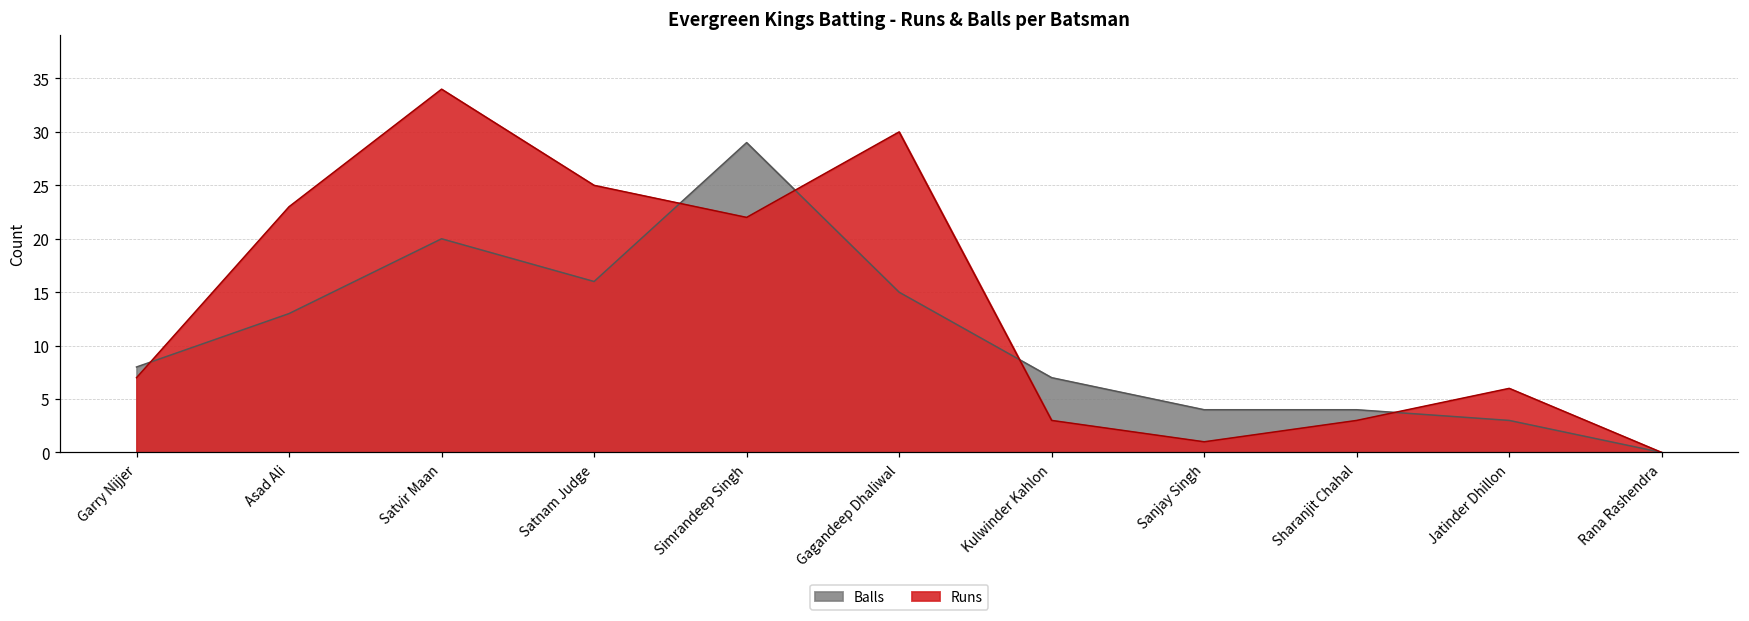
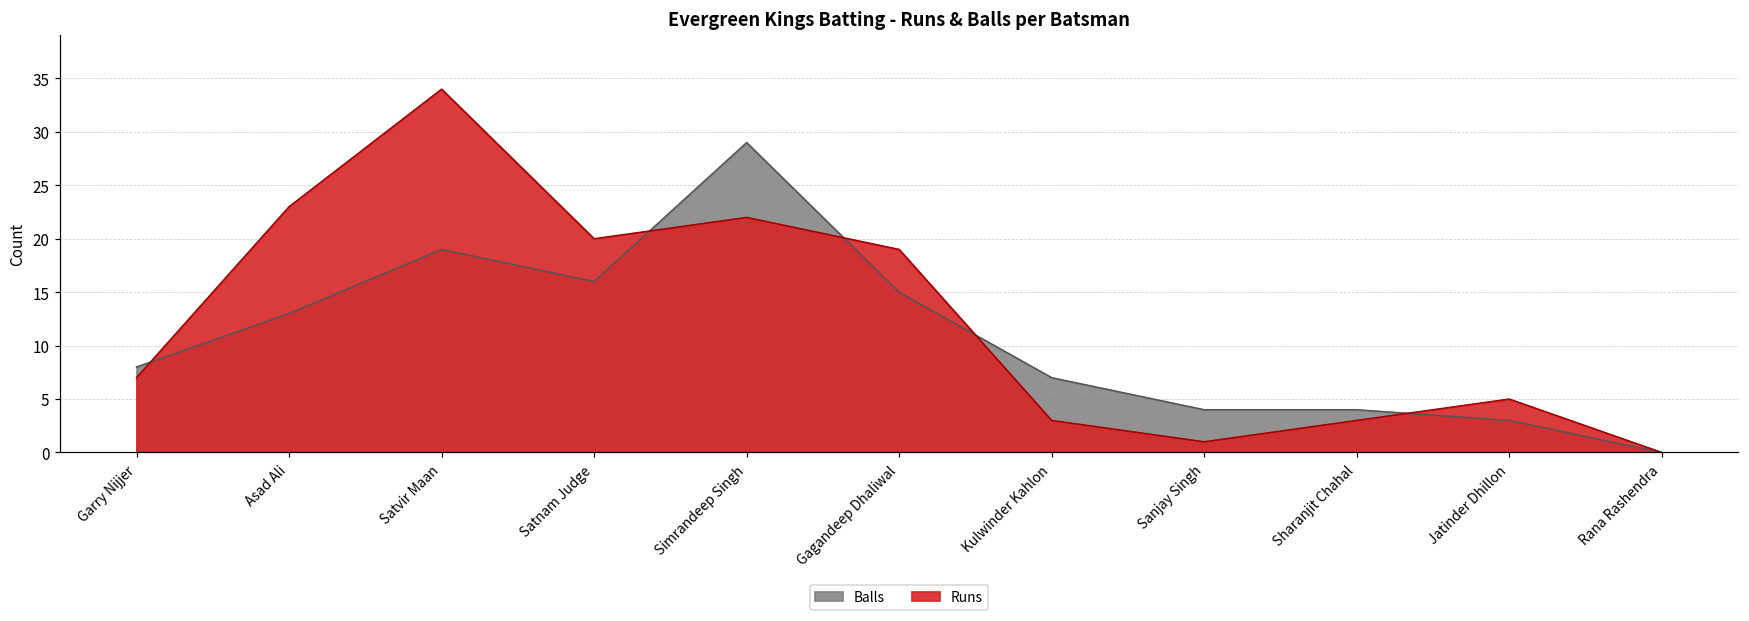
  {
    "Balls": {
      "Garry Nijjer": 8,
      "Asad Ali": 13,
-     "Satvir Maan": 20,
+     "Satvir Maan": 19,
      "Satnam Judge": 16,
      "Simrandeep Singh": 29,
      "Gagandeep Dhaliwal": 15,
      "Kulwinder Kahlon": 7,
      "Sanjay Singh": 4,
      "Sharanjit Chahal": 4,
      "Jatinder Dhillon": 3
    },
    "Runs": {
      "Garry Nijjer": 7,
      "Asad Ali": 23,
      "Satvir Maan": 34,
-     "Satnam Judge": 25,
+     "Satnam Judge": 20,
      "Simrandeep Singh": 22,
-     "Gagandeep Dhaliwal": 30,
+     "Gagandeep Dhaliwal": 19,
      "Kulwinder Kahlon": 3,
      "Sanjay Singh": 1,
      "Sharanjit Chahal": 3,
-     "Jatinder Dhillon": 6
+     "Jatinder Dhillon": 5
    }
  }
